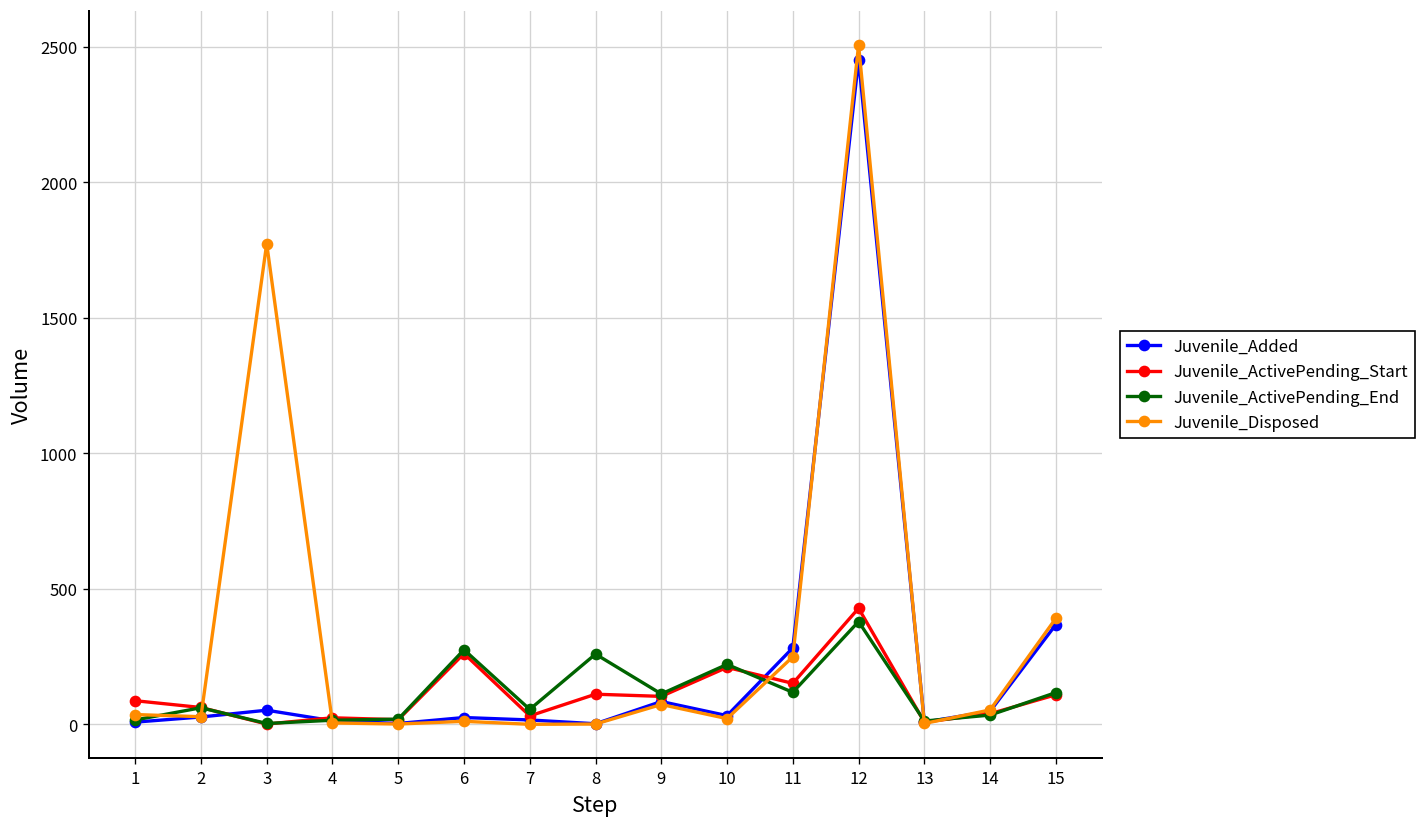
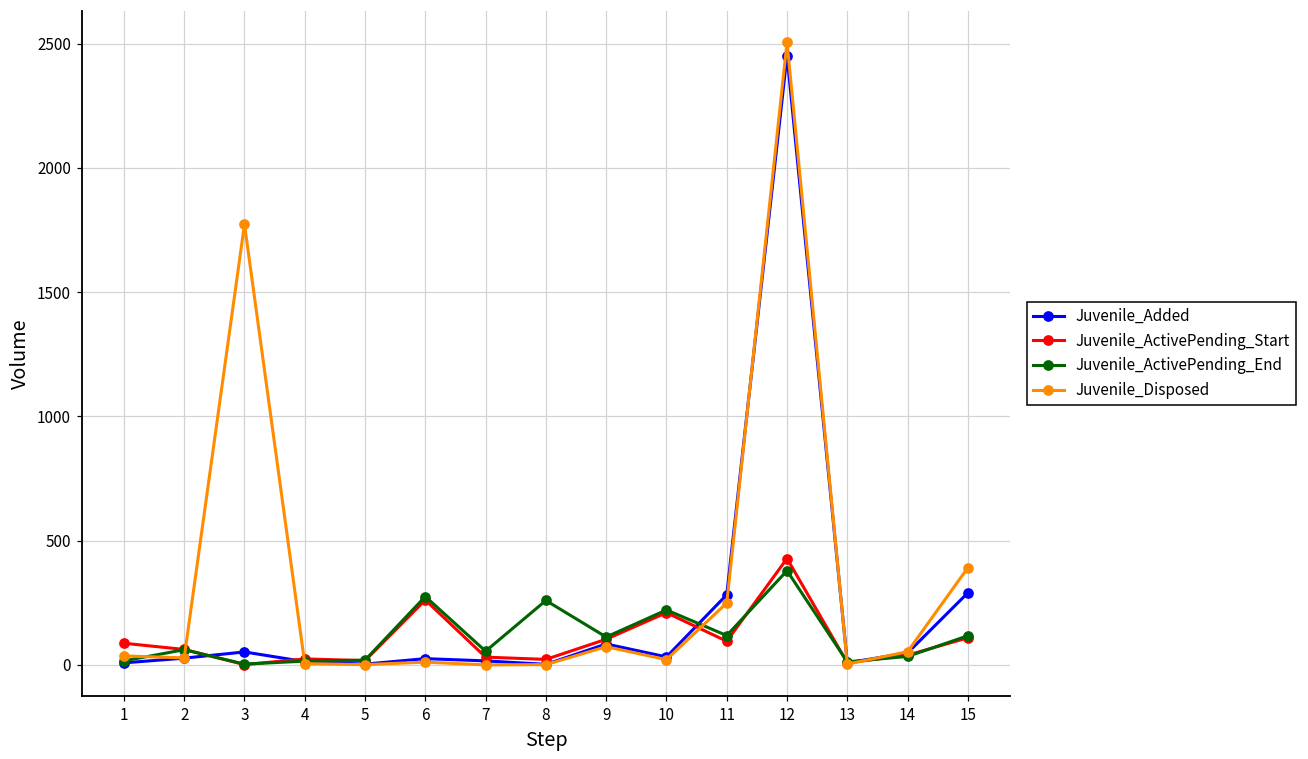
  {
    "Juvenile_Added": {
      "3": 50,
      "6": 30,
      "7": 20,
      "11": 280,
      "12": 2450,
-     "15": 370
+     "15": 290
    },
    "Juvenile_ActivePending_Start": {
      "1": 90,
      "6": 260,
      "7": 30,
-     "8": 110,
-     "11": 150,
+     "8": 20,
+     "11": 100,
      "12": 430
    },
    "Juvenile_ActivePending_End": {
      "6": 280,
      "7": 60,
      "8": 260,
      "11": 120,
      "12": 380
    },
    "Juvenile_Disposed": {
      "1": 40,
      "3": 1770,
      "6": 10,
      "7": 0,
      "11": 250,
      "12": 2510,
      "15": 390
    }
  }
